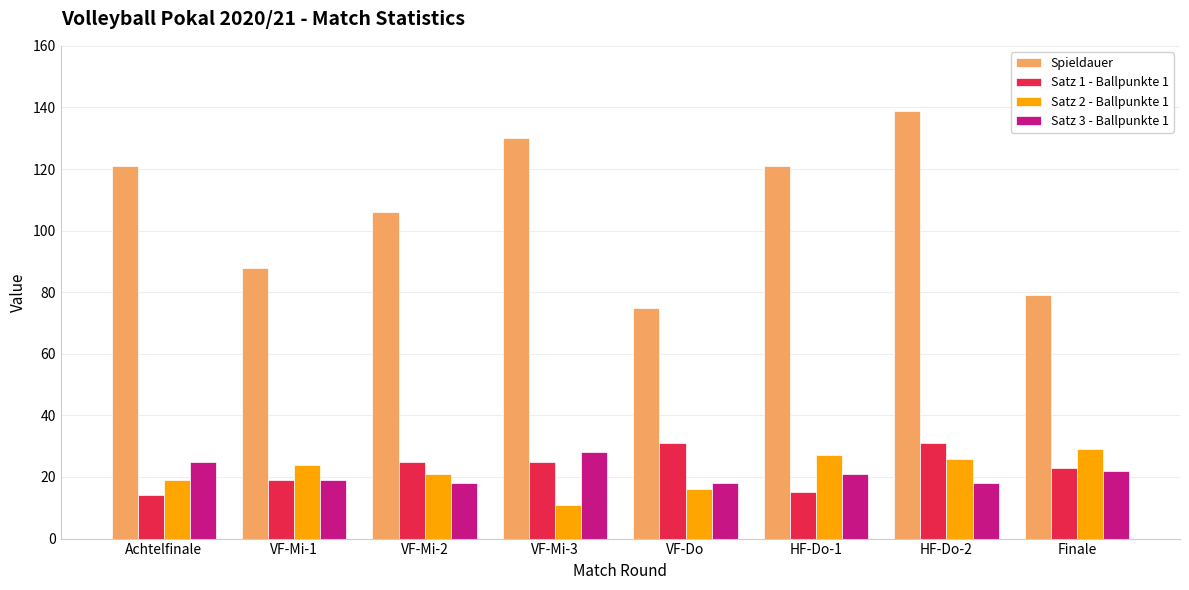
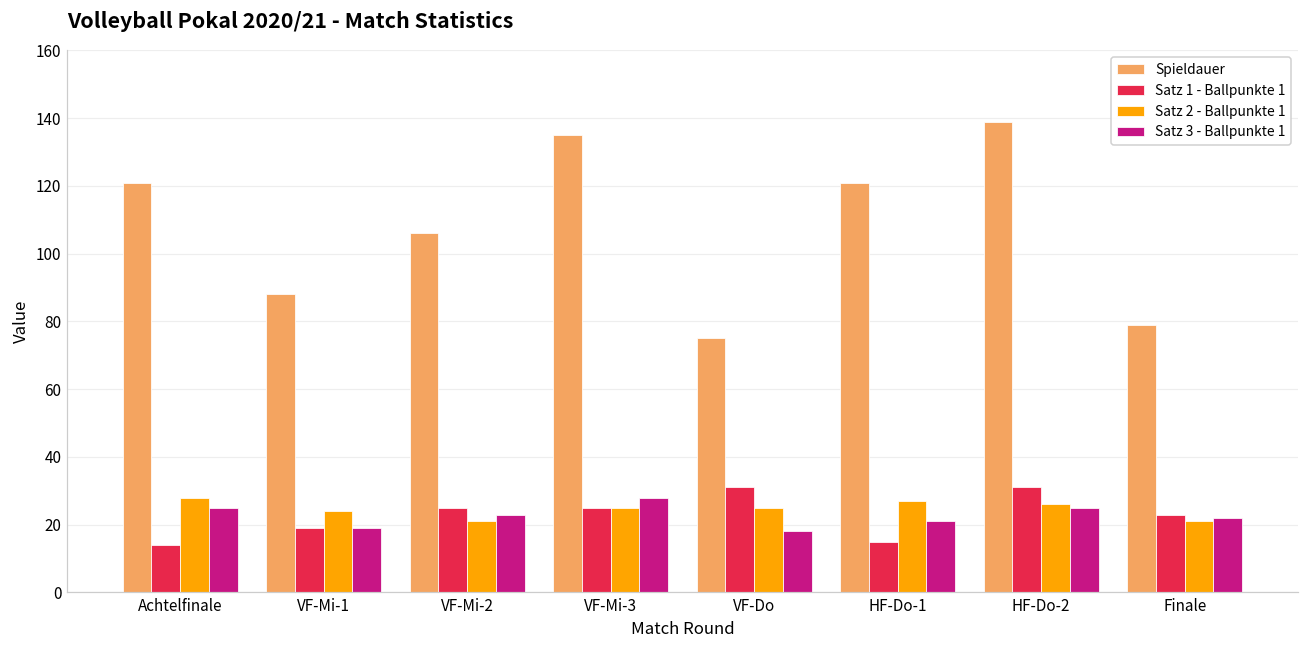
  {
    "Spieldauer": {
      "Achtelfinale": 121,
      "VF-Mi-1": 88,
      "VF-Mi-2": 106,
-     "VF-Mi-3": 130,
+     "VF-Mi-3": 135,
      "VF-Do": 75,
      "HF-Do-1": 121,
      "HF-Do-2": 139,
      "Finale": 79
    },
    "Satz 1 - Ballpunkte 1": {
      "Achtelfinale": 14,
      "VF-Mi-1": 19,
      "VF-Mi-2": 25,
      "VF-Mi-3": 25,
      "VF-Do": 31,
      "HF-Do-1": 15,
      "HF-Do-2": 31,
      "Finale": 23
    },
    "Satz 2 - Ballpunkte 1": {
-     "Achtelfinale": 19,
+     "Achtelfinale": 28,
      "VF-Mi-1": 24,
      "VF-Mi-2": 21,
-     "VF-Mi-3": 11,
-     "VF-Do": 16,
+     "VF-Mi-3": 25,
+     "VF-Do": 25,
      "HF-Do-1": 27,
      "HF-Do-2": 26,
-     "Finale": 29
+     "Finale": 21
    },
    "Satz 3 - Ballpunkte 1": {
      "Achtelfinale": 25,
      "VF-Mi-1": 19,
-     "VF-Mi-2": 18,
+     "VF-Mi-2": 23,
      "VF-Mi-3": 28,
      "VF-Do": 18,
      "HF-Do-1": 21,
-     "HF-Do-2": 18,
+     "HF-Do-2": 25,
      "Finale": 22
    }
  }
